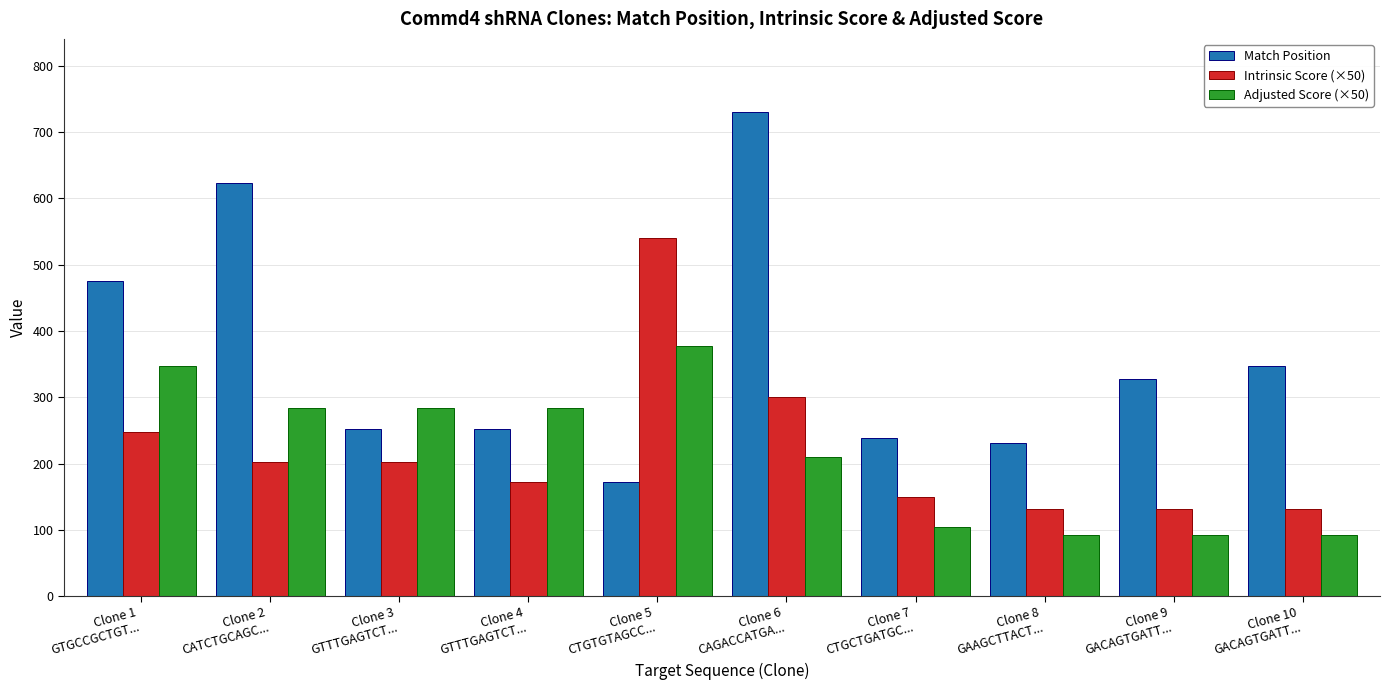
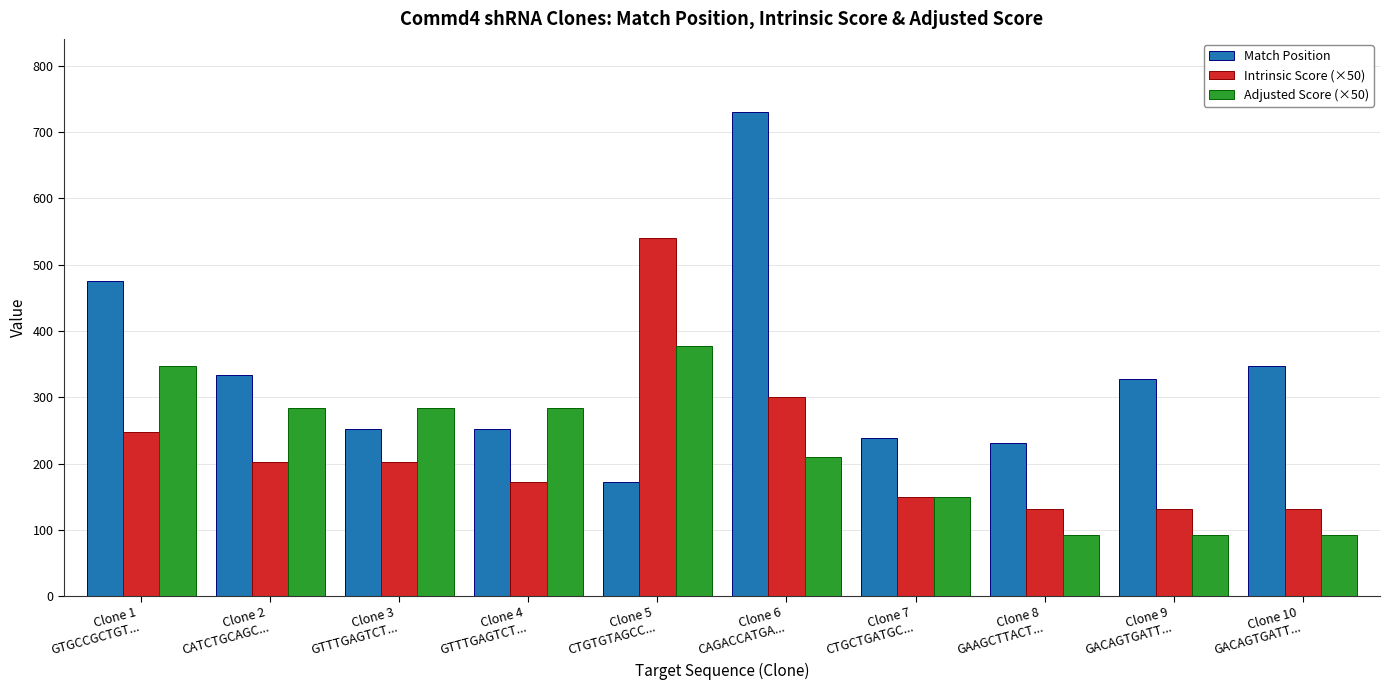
  {
    "Match Position": {
      "Clone 1 GTGCCGCTGT...": 480,
-     "Clone 2 CATCTGCAGC...": 620,
+     "Clone 2 CATCTGCAGC...": 330,
      "Clone 3 GTTTGAGTCT...": 250,
      "Clone 4 GTTTGAGTCT...": 250,
      "Clone 5 CTGTGTAGCC...": 170,
      "Clone 6 CAGACCATGA...": 730,
      "Clone 7 CTGCTGATGC...": 240,
      "Clone 8 GAAGCTTACT...": 230,
      "Clone 9 GACAGTGATT...": 330,
      "Clone 10 GACAGTGATT...": 350
    },
    "Intrinsic Score (×50)": {
      "Clone 1 GTGCCGCTGT...": 250,
      "Clone 2 CATCTGCAGC...": 200,
      "Clone 3 GTTTGAGTCT...": 200,
      "Clone 4 GTTTGAGTCT...": 170,
      "Clone 5 CTGTGTAGCC...": 540,
      "Clone 6 CAGACCATGA...": 300,
      "Clone 7 CTGCTGATGC...": 150,
      "Clone 8 GAAGCTTACT...": 130,
      "Clone 9 GACAGTGATT...": 130,
      "Clone 10 GACAGTGATT...": 130
    },
    "Adjusted Score (×50)": {
      "Clone 1 GTGCCGCTGT...": 350,
      "Clone 2 CATCTGCAGC...": 280,
      "Clone 3 GTTTGAGTCT...": 280,
      "Clone 4 GTTTGAGTCT...": 280,
      "Clone 5 CTGTGTAGCC...": 380,
      "Clone 6 CAGACCATGA...": 210,
-     "Clone 7 CTGCTGATGC...": 110,
+     "Clone 7 CTGCTGATGC...": 150,
      "Clone 8 GAAGCTTACT...": 90,
      "Clone 9 GACAGTGATT...": 90,
      "Clone 10 GACAGTGATT...": 90
    }
  }
